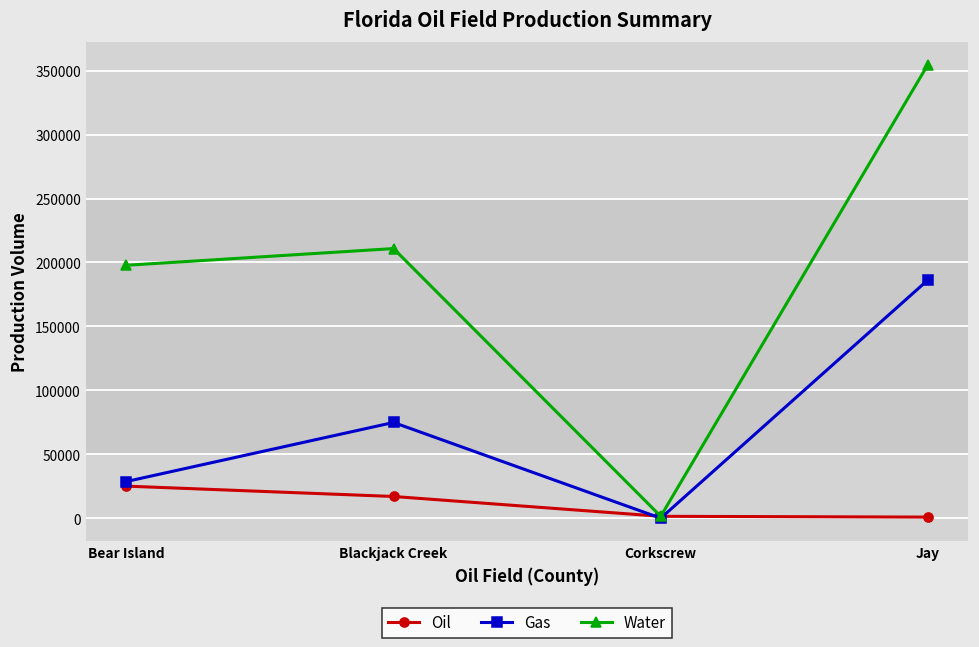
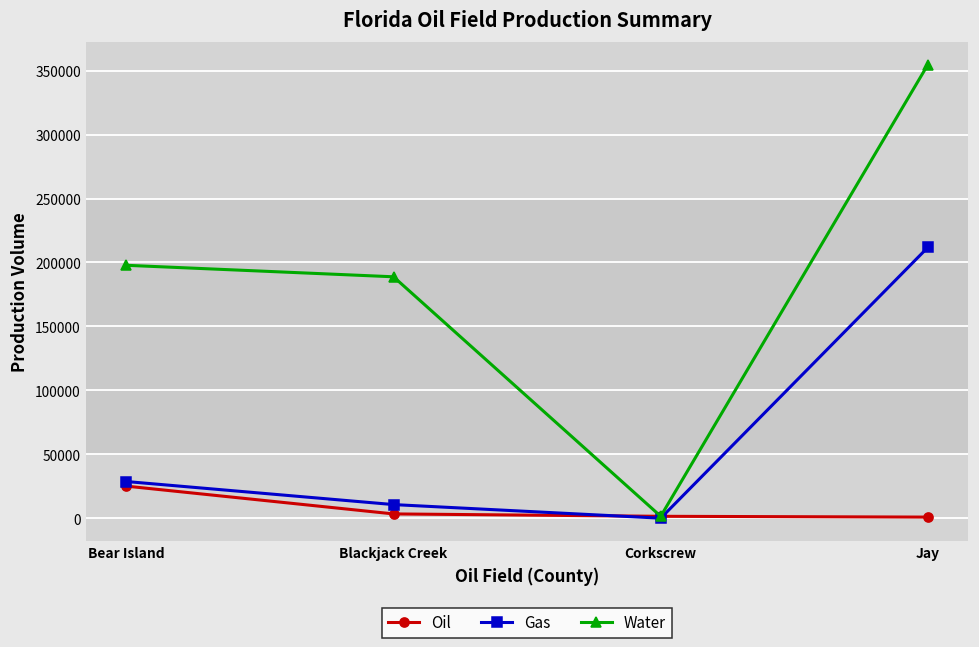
  {
    "Oil": {
      "Bear Island": 25000,
-     "Blackjack Creek": 17000,
+     "Blackjack Creek": 3000,
      "Jay": 1000
    },
    "Gas": {
      "Bear Island": 29000,
-     "Blackjack Creek": 75000,
-     "Jay": 186000
+     "Blackjack Creek": 11000,
+     "Jay": 212000
    },
    "Water": {
      "Bear Island": 198000,
-     "Blackjack Creek": 211000,
+     "Blackjack Creek": 189000,
      "Jay": 355000
    }
  }
